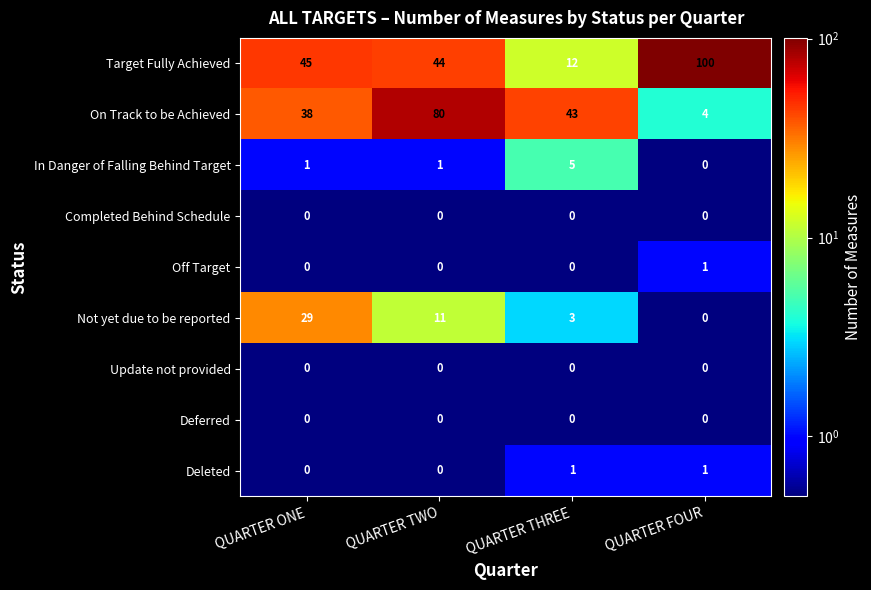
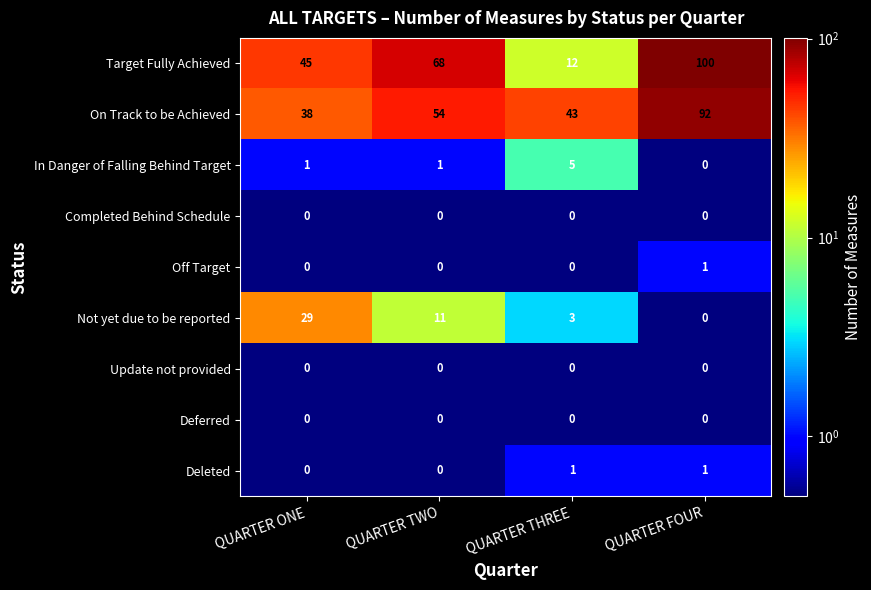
  {
    "Target Fully Achieved": {
      "QUARTER ONE": 45,
-     "QUARTER TWO": 44,
+     "QUARTER TWO": 68,
      "QUARTER THREE": 12,
      "QUARTER FOUR": 100
    },
    "On Track to be Achieved": {
      "QUARTER ONE": 38,
-     "QUARTER TWO": 80,
+     "QUARTER TWO": 54,
      "QUARTER THREE": 43,
-     "QUARTER FOUR": 4
+     "QUARTER FOUR": 92
    },
    "In Danger of Falling Behind Target": {
      "QUARTER ONE": 1,
      "QUARTER TWO": 1,
      "QUARTER THREE": 5,
      "QUARTER FOUR": 0
    },
    "Completed Behind Schedule": {
      "QUARTER ONE": 0,
      "QUARTER TWO": 0,
      "QUARTER THREE": 0,
      "QUARTER FOUR": 0
    },
    "Off Target": {
      "QUARTER ONE": 0,
      "QUARTER TWO": 0,
      "QUARTER THREE": 0,
      "QUARTER FOUR": 1
    },
    "Not yet due to be reported": {
      "QUARTER ONE": 29,
      "QUARTER TWO": 11,
      "QUARTER THREE": 3,
      "QUARTER FOUR": 0
    },
    "Update not provided": {
      "QUARTER ONE": 0,
      "QUARTER TWO": 0,
      "QUARTER THREE": 0,
      "QUARTER FOUR": 0
    },
    "Deferred": {
      "QUARTER ONE": 0,
      "QUARTER TWO": 0,
      "QUARTER THREE": 0,
      "QUARTER FOUR": 0
    },
    "Deleted": {
      "QUARTER ONE": 0,
      "QUARTER TWO": 0,
      "QUARTER THREE": 1,
      "QUARTER FOUR": 1
    }
  }
